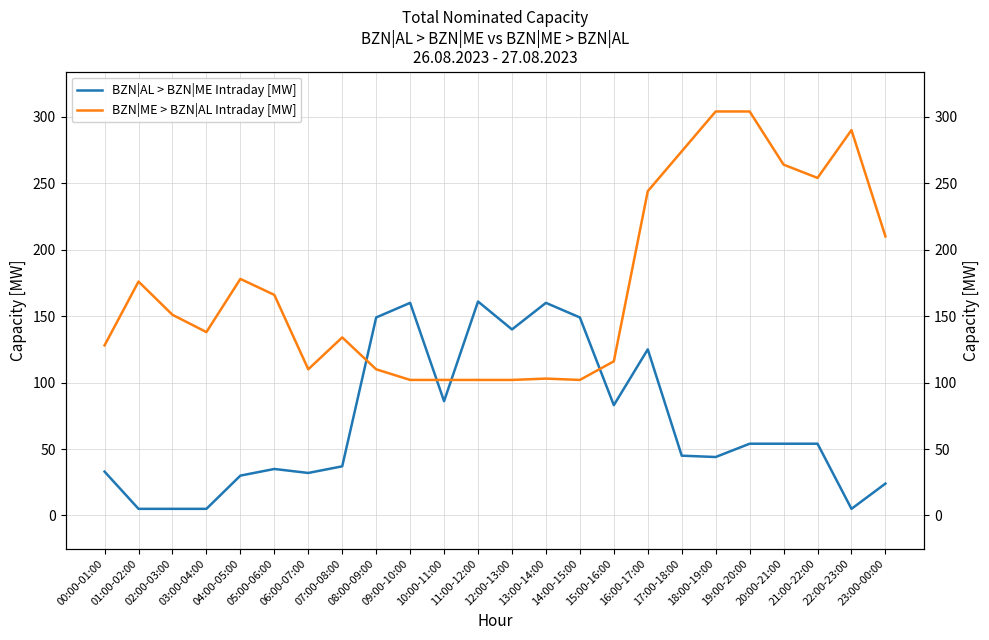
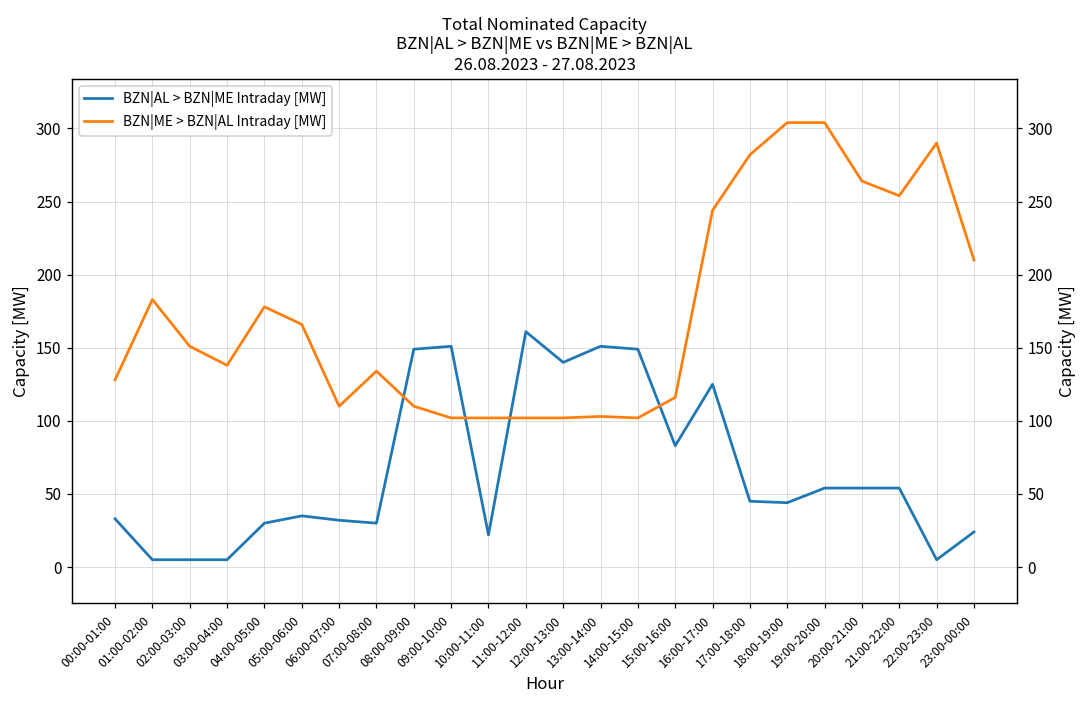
  {
    "BZN|AL > BZN|ME Intraday [MW]": {
      "00:00-01:00": 33,
      "01:00-02:00": 5,
      "02:00-03:00": 5,
      "03:00-04:00": 5,
      "04:00-05:00": 30,
      "05:00-06:00": 35,
      "06:00-07:00": 32,
-     "07:00-08:00": 37,
+     "07:00-08:00": 30,
      "08:00-09:00": 149,
-     "09:00-10:00": 160,
-     "10:00-11:00": 86,
+     "09:00-10:00": 151,
+     "10:00-11:00": 22,
      "11:00-12:00": 161,
      "12:00-13:00": 140,
-     "13:00-14:00": 160,
+     "13:00-14:00": 151,
      "14:00-15:00": 149,
      "15:00-16:00": 83,
      "16:00-17:00": 125,
      "17:00-18:00": 45,
      "18:00-19:00": 44,
      "19:00-20:00": 54,
      "20:00-21:00": 54,
      "21:00-22:00": 54,
      "22:00-23:00": 5,
      "23:00-00:00": 24
    },
    "BZN|ME > BZN|AL Intraday [MW]": {
      "00:00-01:00": 128,
-     "01:00-02:00": 176,
+     "01:00-02:00": 183,
      "02:00-03:00": 151,
      "03:00-04:00": 138,
      "04:00-05:00": 178,
      "05:00-06:00": 166,
      "06:00-07:00": 110,
      "07:00-08:00": 134,
      "08:00-09:00": 110,
      "09:00-10:00": 102,
      "10:00-11:00": 102,
      "11:00-12:00": 102,
      "12:00-13:00": 102,
      "13:00-14:00": 103,
      "14:00-15:00": 102,
      "15:00-16:00": 116,
      "16:00-17:00": 244,
-     "17:00-18:00": 274,
+     "17:00-18:00": 282,
      "18:00-19:00": 304,
      "19:00-20:00": 304,
      "20:00-21:00": 264,
      "21:00-22:00": 254,
      "22:00-23:00": 290,
      "23:00-00:00": 210
    }
  }
